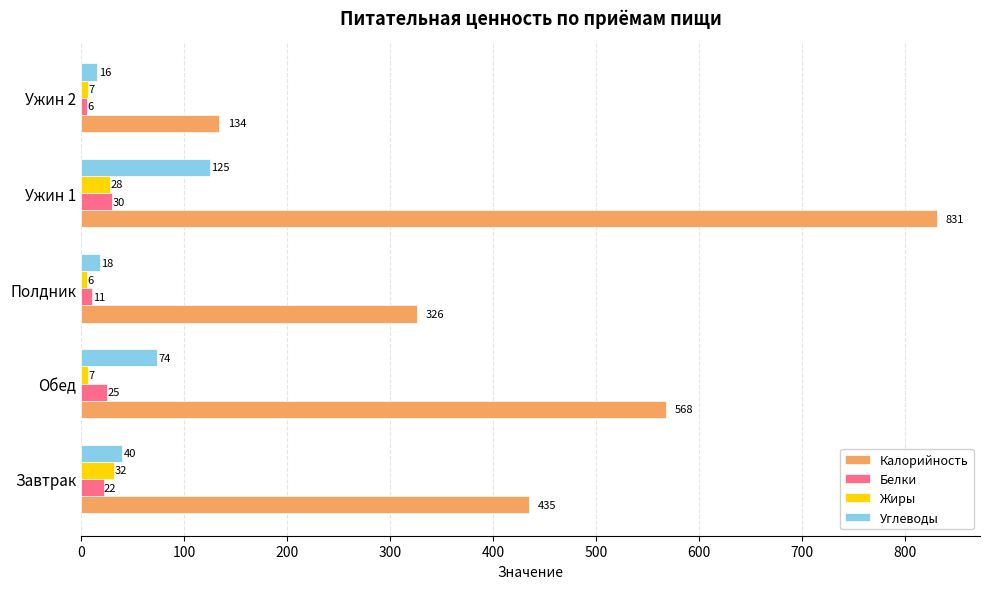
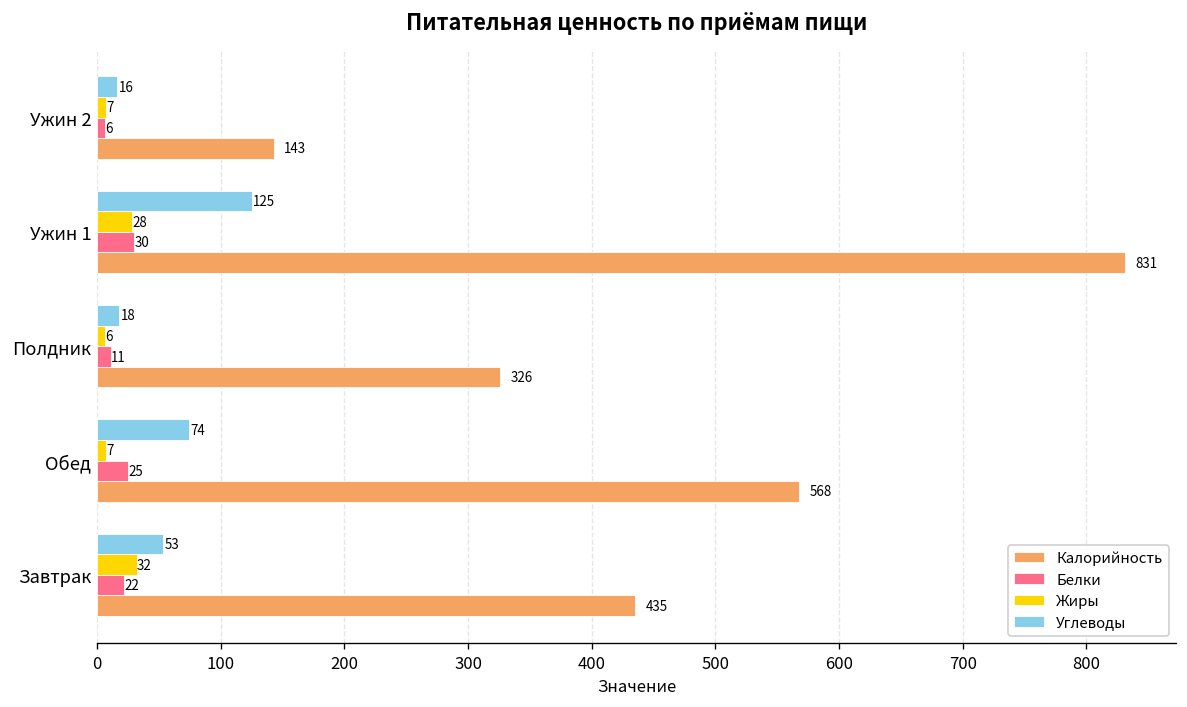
  {
    "Калорийность": {
-     "Ужин 2": 134,
+     "Ужин 2": 143,
      "Ужин 1": 831,
      "Полдник": 326,
      "Обед": 568,
      "Завтрак": 435
    },
    "Белки": {
      "Ужин 2": 6,
      "Ужин 1": 30,
      "Полдник": 11,
      "Обед": 25,
      "Завтрак": 22
    },
    "Жиры": {
      "Ужин 2": 7,
      "Ужин 1": 28,
      "Полдник": 6,
      "Обед": 7,
      "Завтрак": 32
    },
    "Углеводы": {
      "Ужин 2": 16,
      "Ужин 1": 125,
      "Полдник": 18,
      "Обед": 74,
-     "Завтрак": 40
+     "Завтрак": 53
    }
  }
